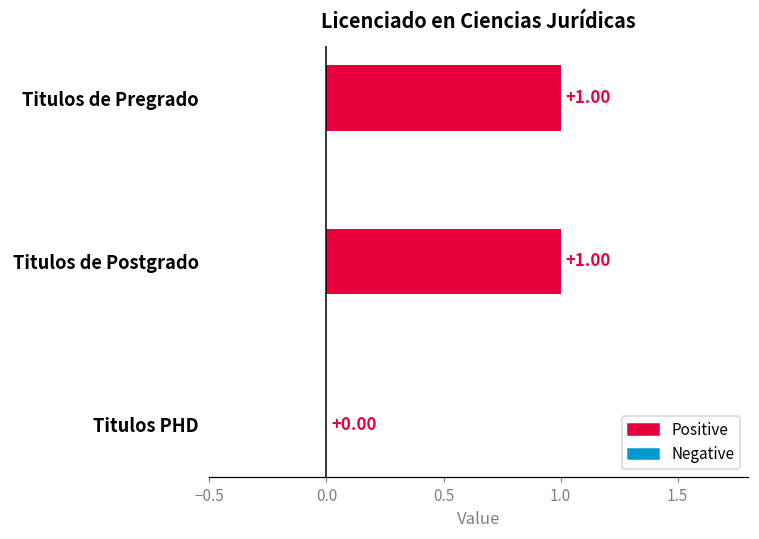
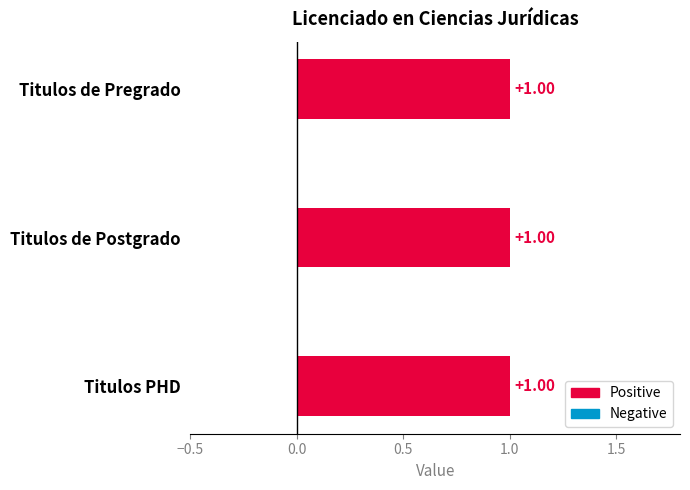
  {
    "Titulos de Pregrado": "+1.00",
    "Titulos de Postgrado": "+1.00",
-   "Titulos PHD": "+0.00"
+   "Titulos PHD": "+1.00"
  }
